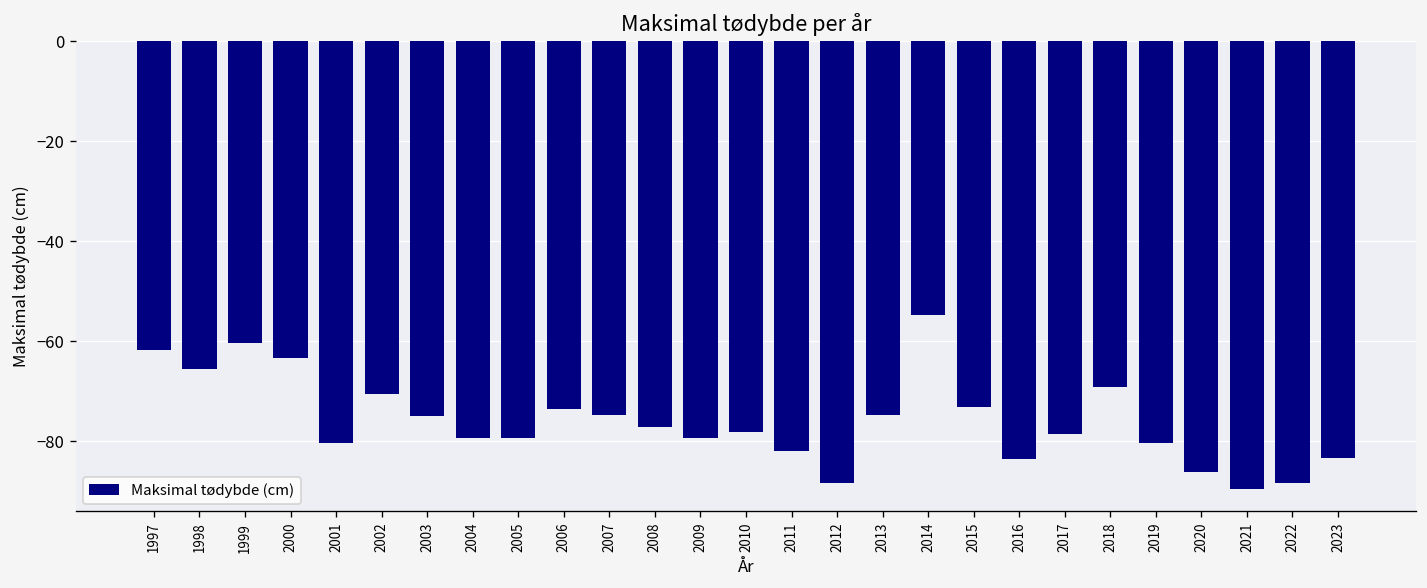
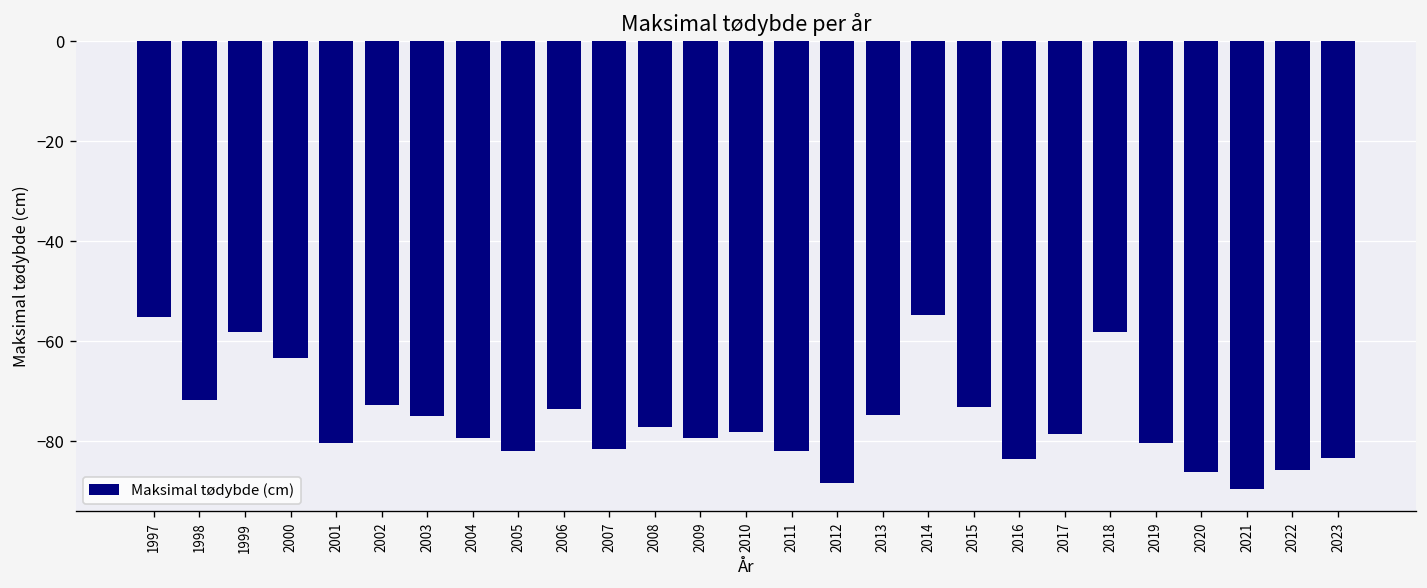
  {
-   "1997": -62,
-   "1998": -66,
-   "1999": -60,
+   "1997": -55,
+   "1998": -72,
+   "1999": -58,
    "2000": -63,
    "2001": -80,
-   "2002": -71,
+   "2002": -73,
    "2003": -75,
    "2004": -79,
-   "2005": -79,
+   "2005": -82,
    "2006": -74,
-   "2007": -75,
+   "2007": -82,
    "2008": -77,
    "2009": -79,
    "2010": -78,
    "2011": -82,
    "2012": -88,
    "2013": -75,
    "2014": -55,
    "2015": -73,
    "2016": -84,
    "2017": -79,
-   "2018": -69,
+   "2018": -58,
    "2019": -80,
    "2020": -86,
    "2021": -90,
-   "2022": -88,
+   "2022": -86,
    "2023": -83
  }
